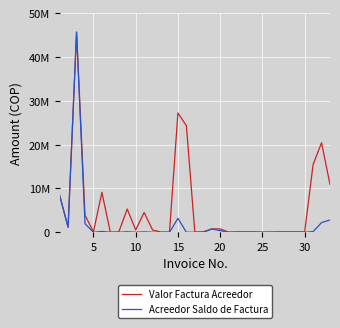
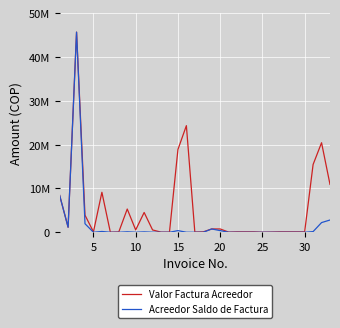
  {
    "Valor Factura Acreedor": {
-     "15": 27000000
+     "15": 19000000
    },
    "Acreedor Saldo de Factura": {
-     "15": 3000000
+     "15": 0
    }
  }
